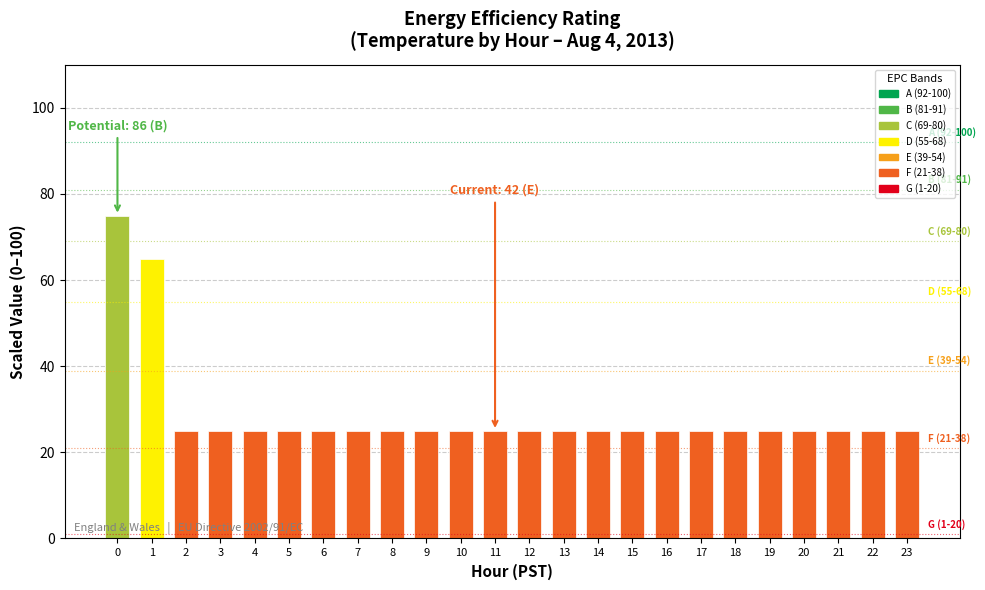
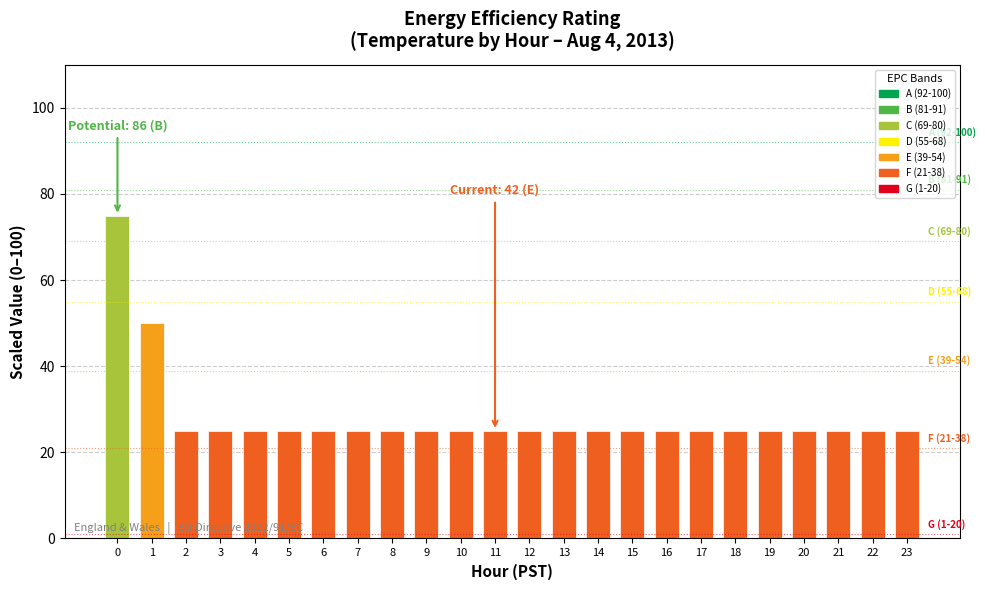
  {
-   "1": 65,
+   "1": 50,
    "3": 25,
    "4": 25,
    "5": 25,
    "6": 25,
    "7": 25,
    "8": 25,
    "9": 25,
    "13": 25,
    "14": 25,
    "15": 25,
    "16": 25,
    "17": 25,
    "18": 25,
    "19": 25,
    "20": 25,
    "21": 25,
    "22": 25
  }
